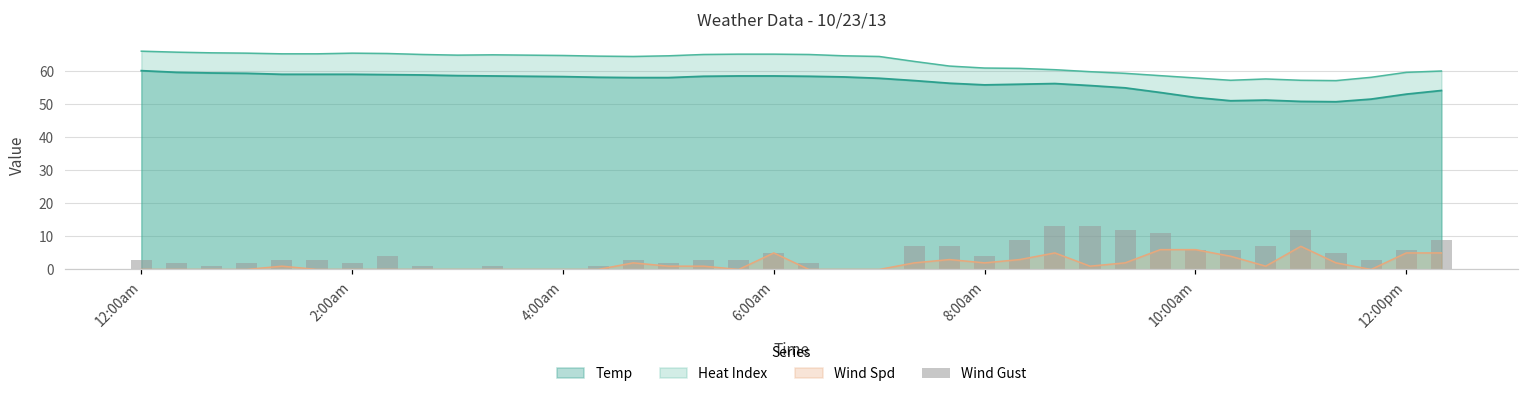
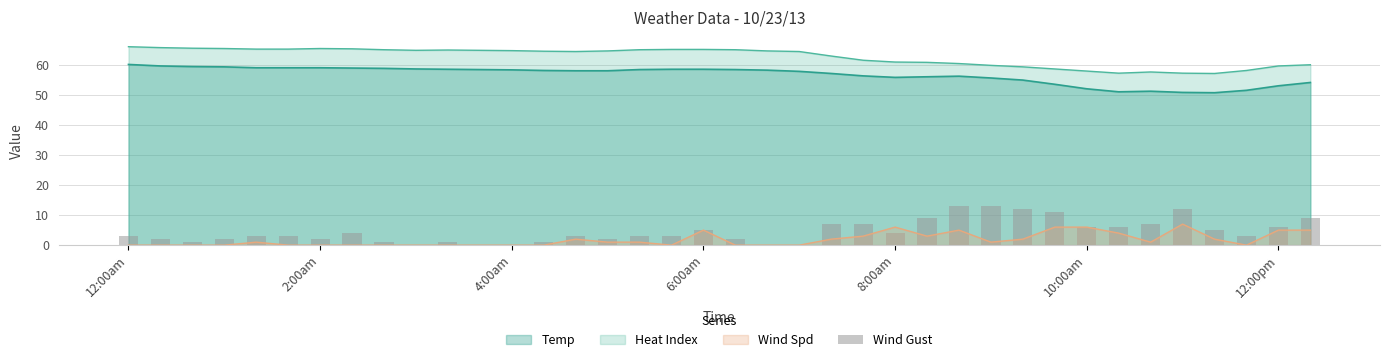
  {
    "Wind Spd": {
      "12:00am": 0,
      "2:00am": 0,
      "4:00am": 0,
      "6:00am": 5,
-     "8:00am": 2,
+     "8:00am": 6,
      "10:00am": 6,
      "12:00pm": 5
    }
  }
